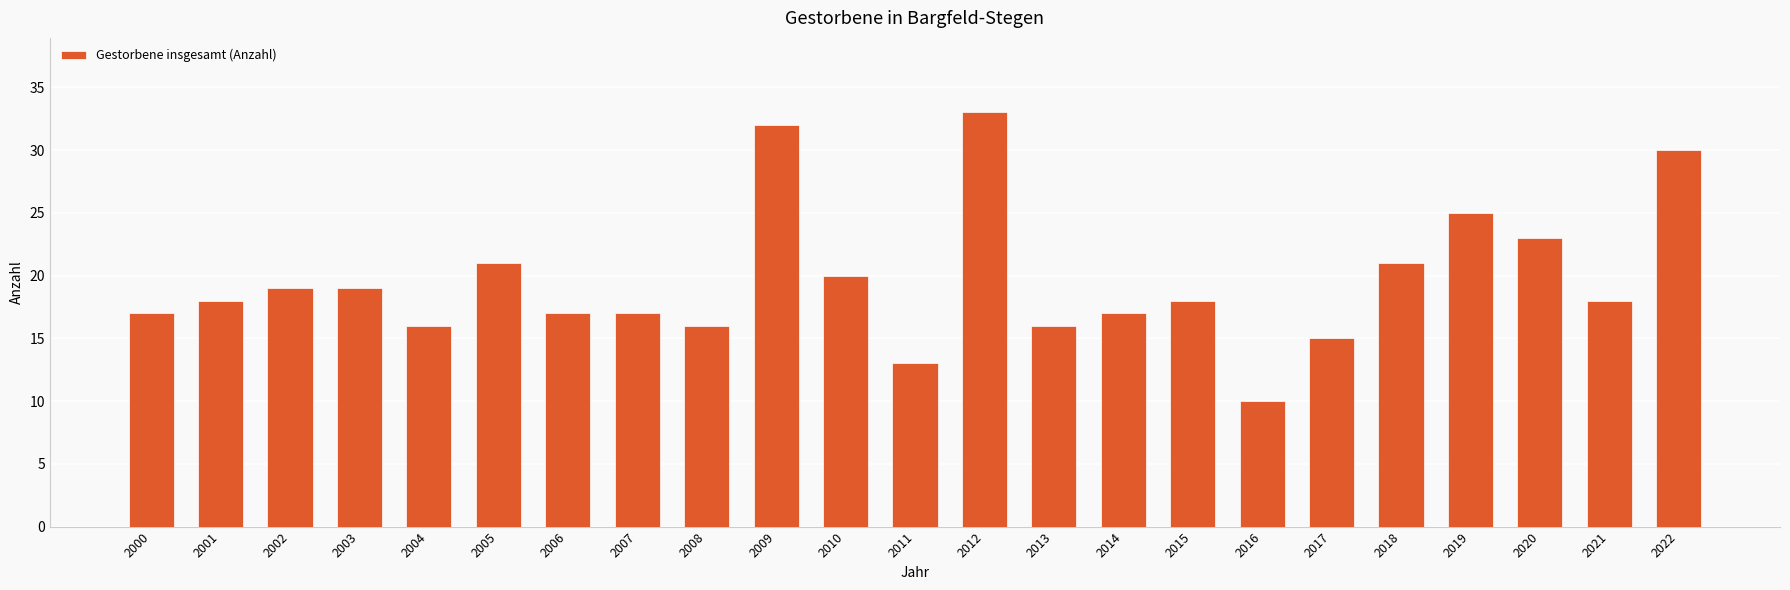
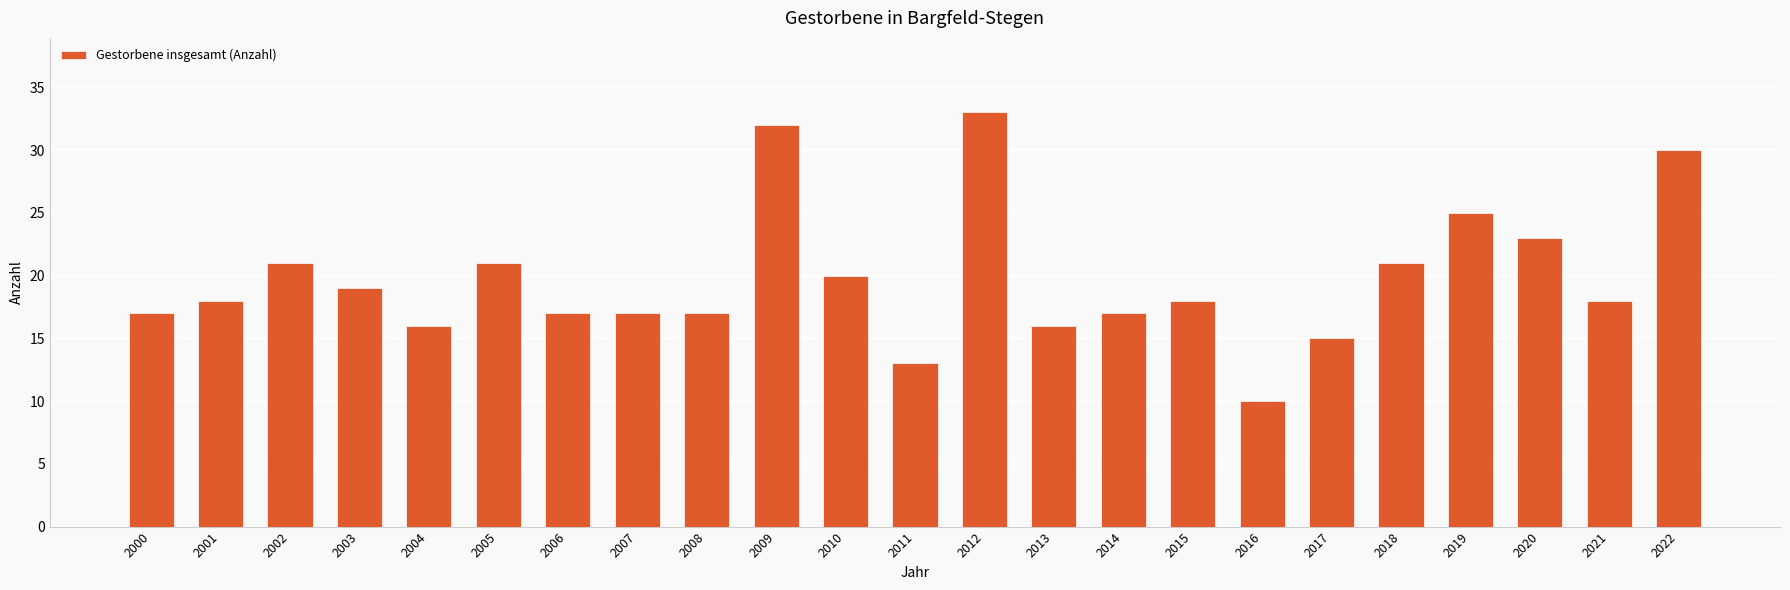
  {
    "2000": 17,
    "2001": 18,
-   "2002": 19,
+   "2002": 21,
    "2003": 19,
    "2004": 16,
    "2005": 21,
    "2006": 17,
    "2007": 17,
-   "2008": 16,
+   "2008": 17,
    "2009": 32,
    "2010": 20,
    "2011": 13,
    "2012": 33,
    "2013": 16,
    "2014": 17,
    "2015": 18,
    "2016": 10,
    "2017": 15,
    "2018": 21,
    "2019": 25,
    "2020": 23,
    "2021": 18,
    "2022": 30
  }
